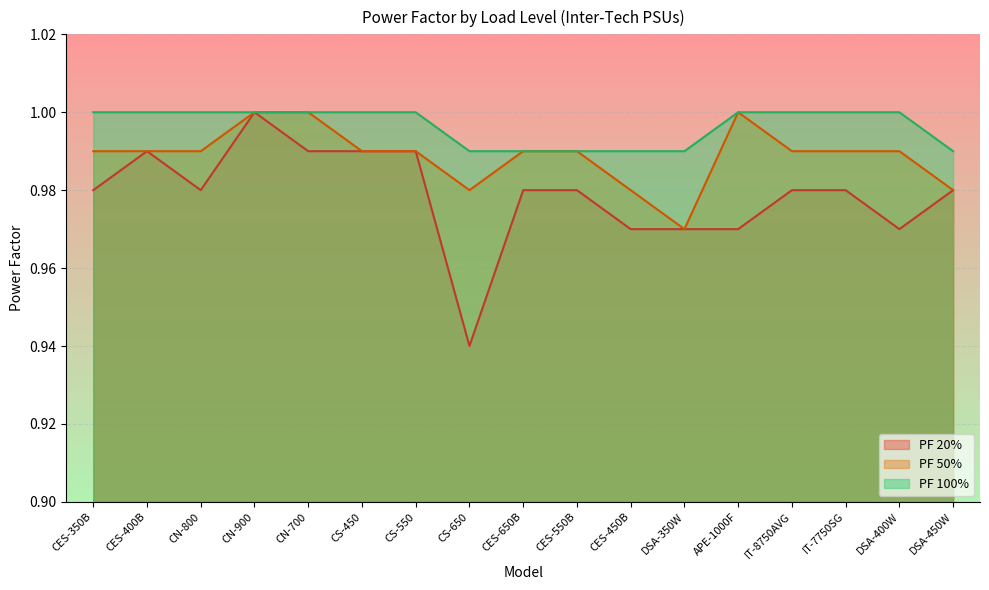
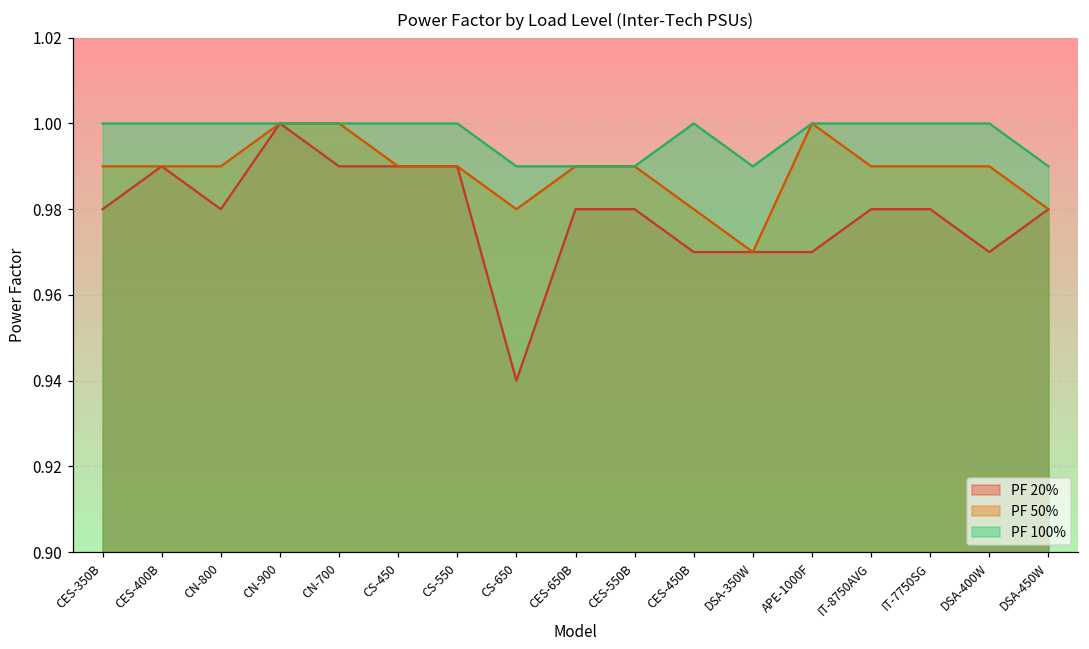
  {
    "PF 100%": {
      "CES-350B": 1.00,
      "CES-400B": 1.00,
      "CN-800": 1.00,
      "CS-450": 1.00,
      "CS-550": 1.00,
      "CS-650": 0.99,
-     "CES-450B": 0.99,
+     "CES-450B": 1.00,
      "DSA-350W": 0.99,
      "IT-8750AVG": 1.00,
      "IT-7750SG": 1.00,
      "DSA-400W": 1.00,
      "DSA-450W": 0.99
    }
  }
